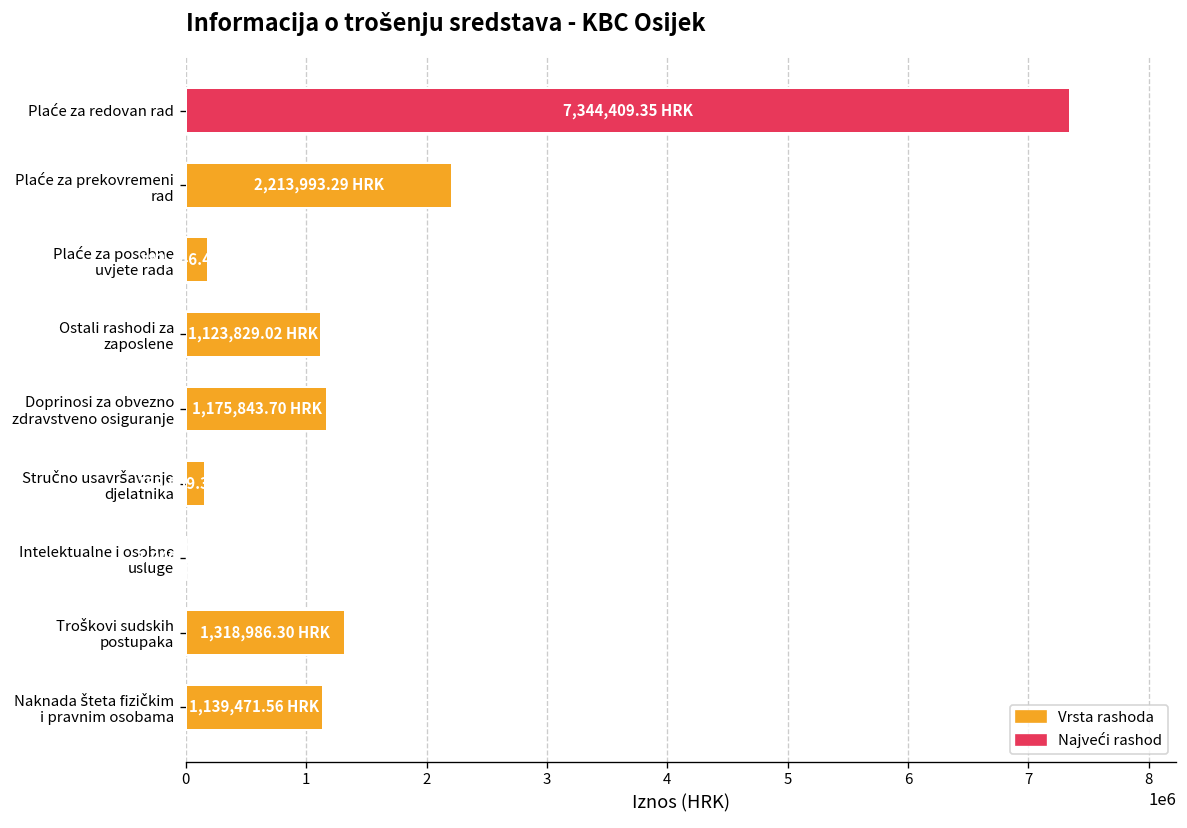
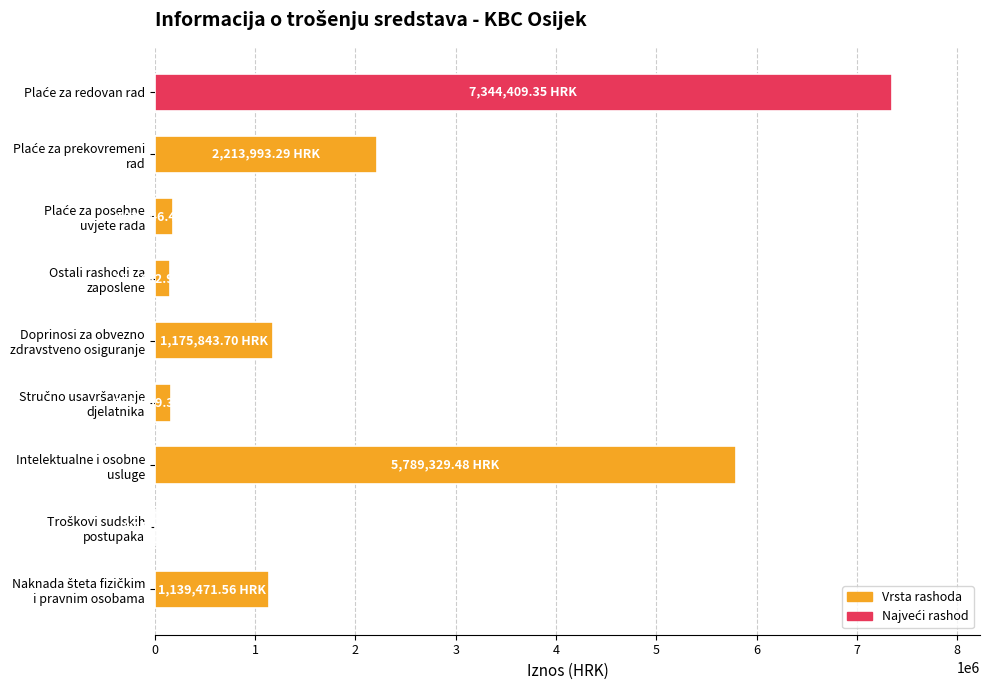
  {
    "Plaće za posebne uvjete rada": 180000,
-   "Ostali rashodi za zaposlene": 1120000,
+   "Ostali rashodi za zaposlene": 150000,
    "Stručno usavršavanje djelatnika": 160000,
-   "Intelektualne i osobne usluge": 0,
-   "Troškovi sudskih postupaka": 1320000
+   "Intelektualne i osobne usluge": 5790000,
+   "Troškovi sudskih postupaka": 0
  }
